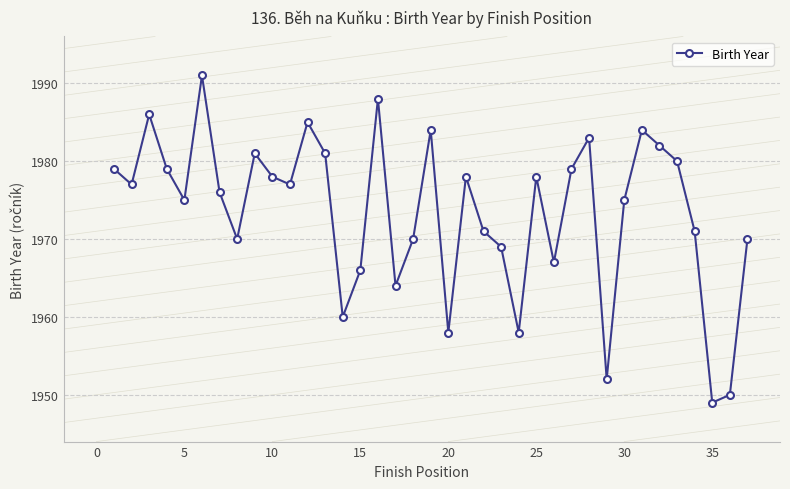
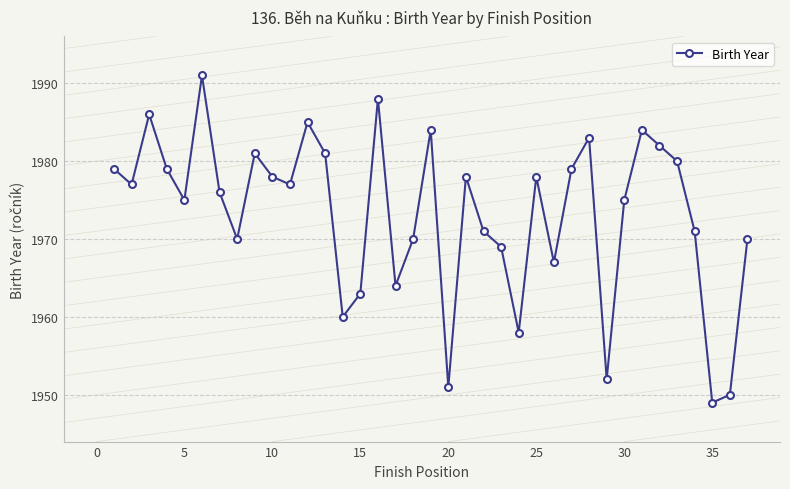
  {
    "5": 1975,
    "10": 1978,
-   "15": 1966,
-   "20": 1958,
+   "15": 1963,
+   "20": 1951,
    "25": 1978,
    "30": 1975,
    "35": 1949
  }
